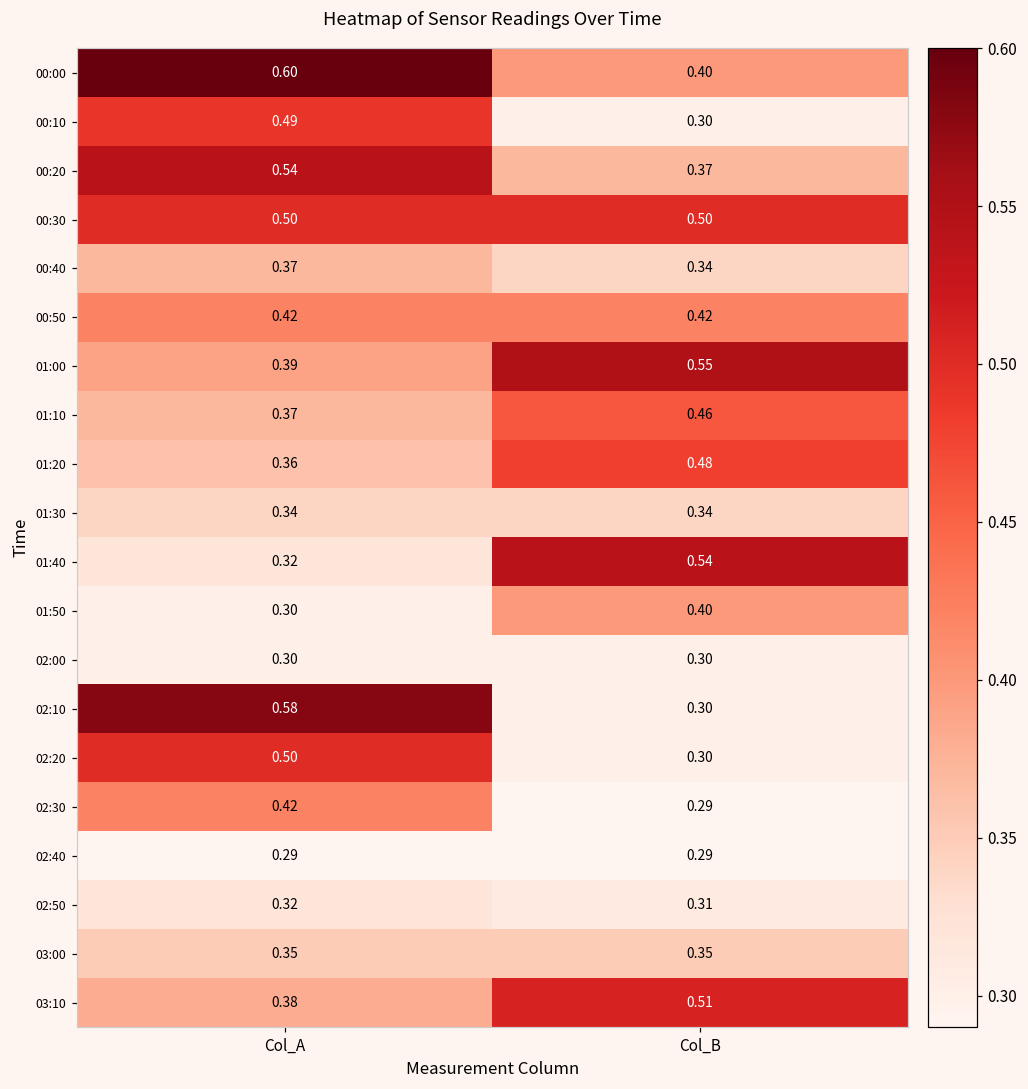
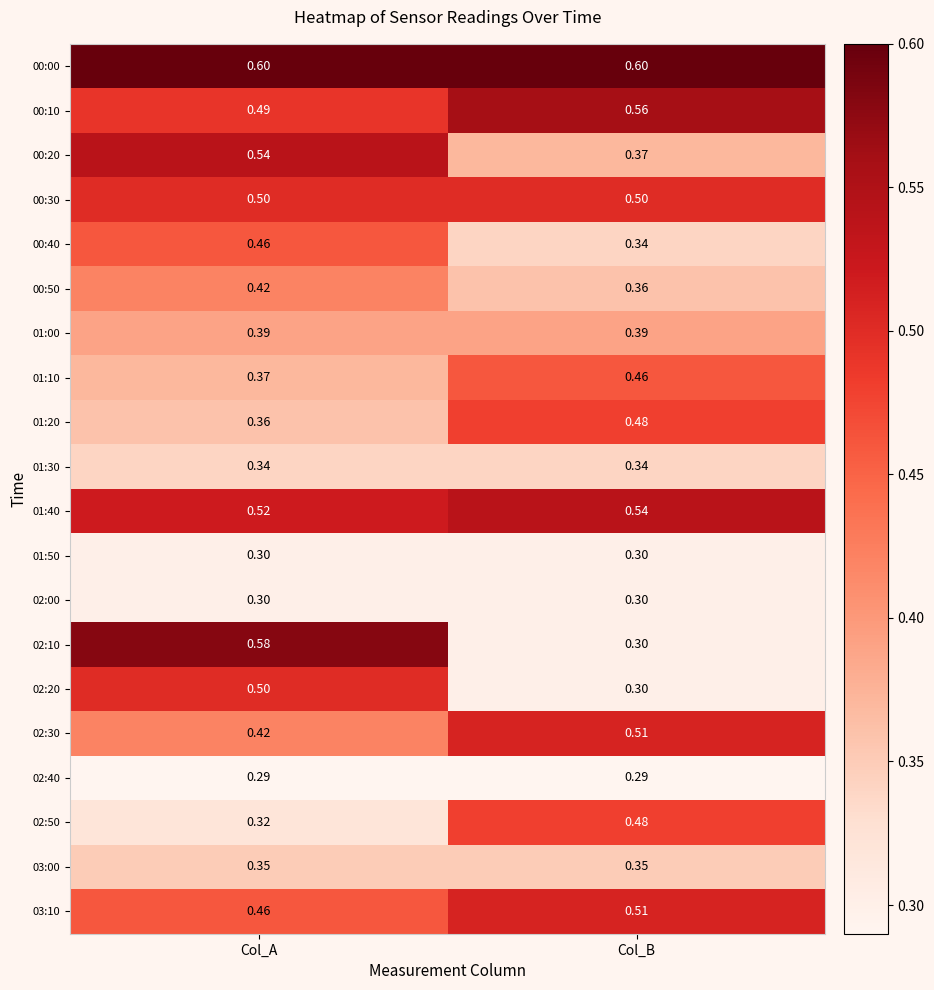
  {
    "00:00": {
      "Col_A": 0.60,
-     "Col_B": 0.40
+     "Col_B": 0.60
    },
    "00:10": {
      "Col_A": 0.49,
-     "Col_B": 0.30
+     "Col_B": 0.56
    },
    "00:20": {
      "Col_A": 0.54,
      "Col_B": 0.37
    },
    "00:30": {
      "Col_A": 0.50,
      "Col_B": 0.50
    },
    "00:40": {
-     "Col_A": 0.37,
+     "Col_A": 0.46,
      "Col_B": 0.34
    },
    "00:50": {
      "Col_A": 0.42,
-     "Col_B": 0.42
+     "Col_B": 0.36
    },
    "01:00": {
      "Col_A": 0.39,
-     "Col_B": 0.55
+     "Col_B": 0.39
    },
    "01:10": {
      "Col_A": 0.37,
      "Col_B": 0.46
    },
    "01:20": {
      "Col_A": 0.36,
      "Col_B": 0.48
    },
    "01:30": {
      "Col_A": 0.34,
      "Col_B": 0.34
    },
    "01:40": {
-     "Col_A": 0.32,
+     "Col_A": 0.52,
      "Col_B": 0.54
    },
    "01:50": {
      "Col_A": 0.30,
-     "Col_B": 0.40
+     "Col_B": 0.30
    },
    "02:00": {
      "Col_A": 0.30,
      "Col_B": 0.30
    },
    "02:10": {
      "Col_A": 0.58,
      "Col_B": 0.30
    },
    "02:20": {
      "Col_A": 0.50,
      "Col_B": 0.30
    },
    "02:30": {
      "Col_A": 0.42,
-     "Col_B": 0.29
+     "Col_B": 0.51
    },
    "02:40": {
      "Col_A": 0.29,
      "Col_B": 0.29
    },
    "02:50": {
      "Col_A": 0.32,
-     "Col_B": 0.31
+     "Col_B": 0.48
    },
    "03:00": {
      "Col_A": 0.35,
      "Col_B": 0.35
    },
    "03:10": {
-     "Col_A": 0.38,
+     "Col_A": 0.46,
      "Col_B": 0.51
    }
  }
